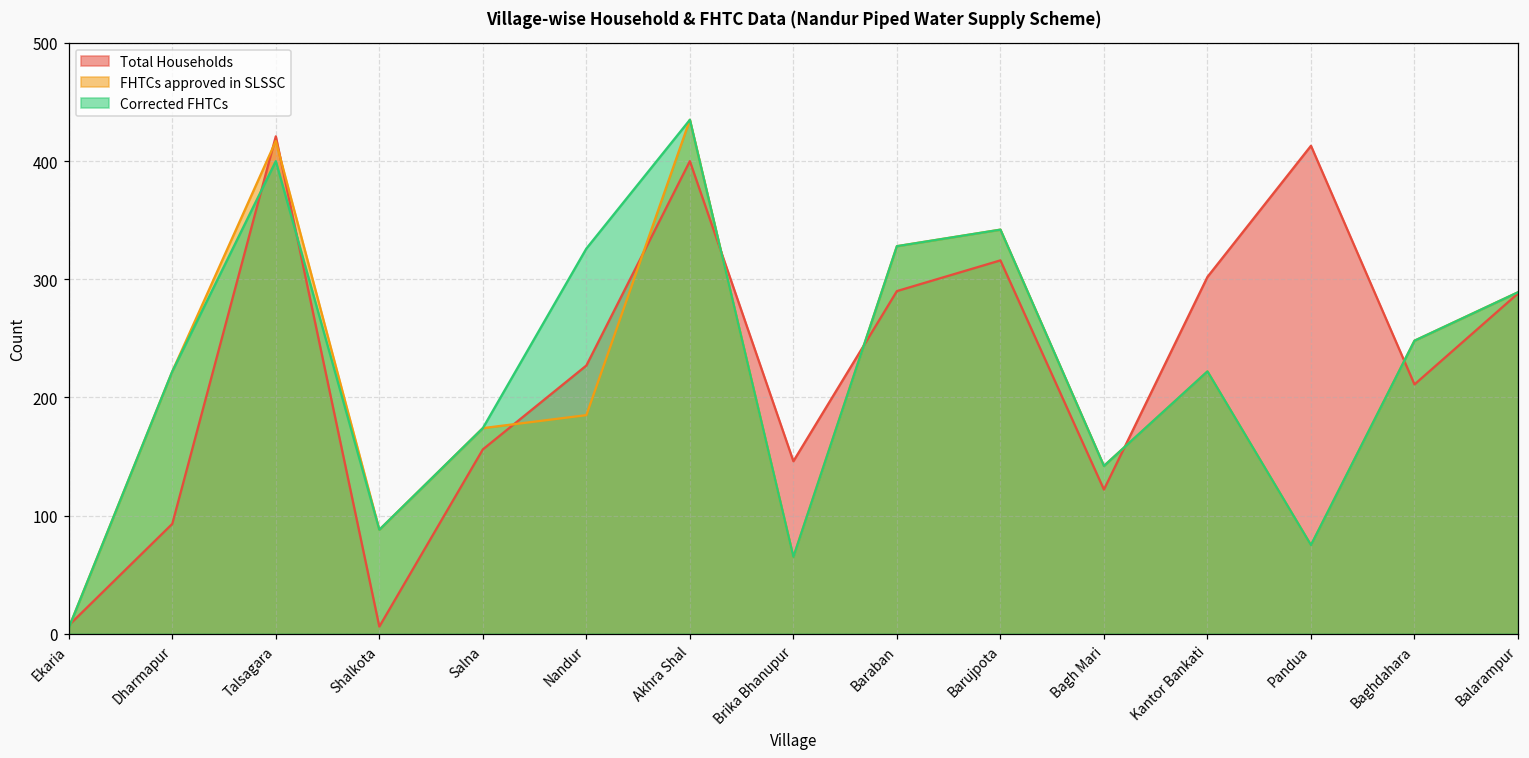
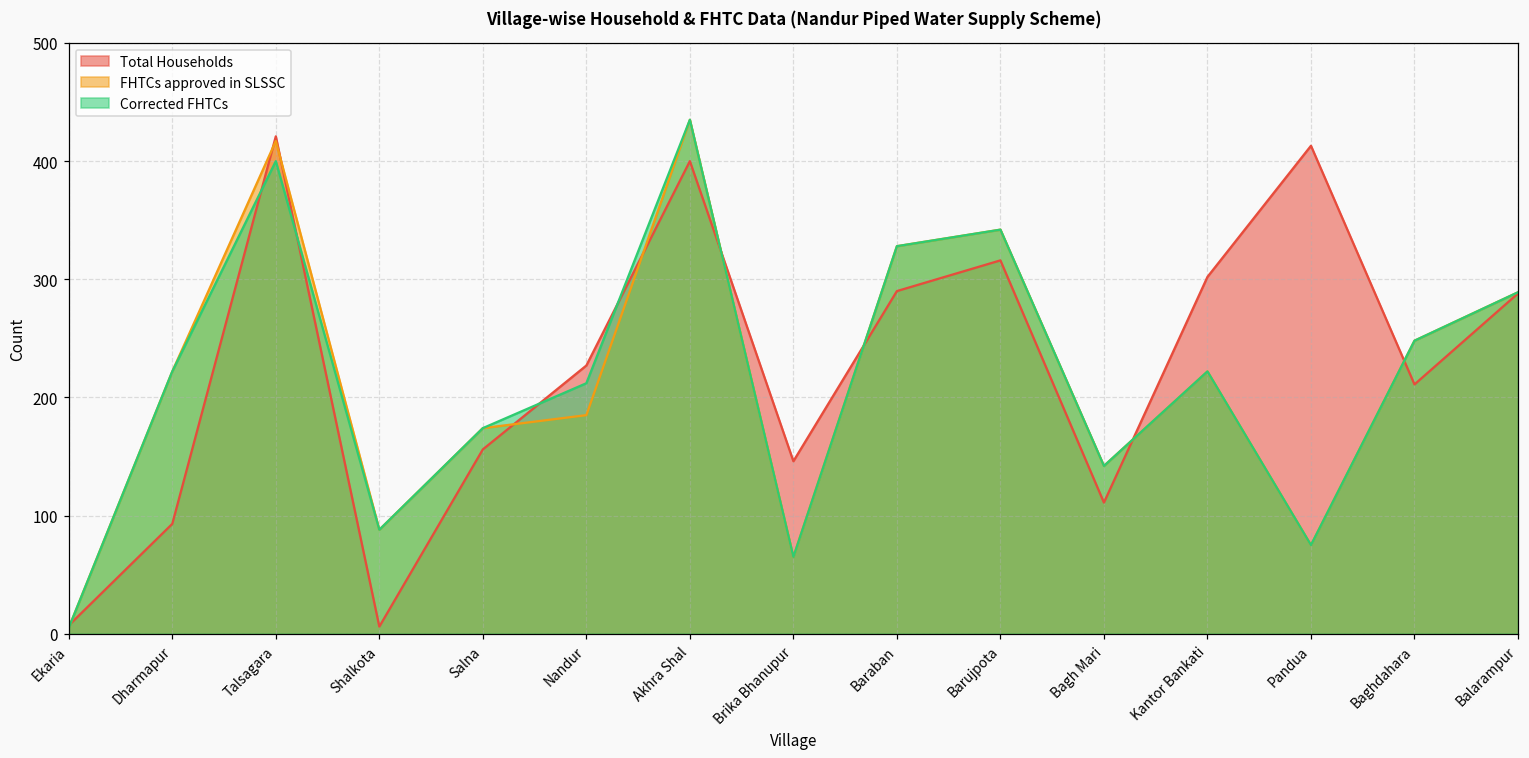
  {
    "Total Households": {
      "Dharmapur": 93,
      "Talsagara": 421,
      "Shalkota": 6,
      "Salna": 156,
      "Nandur": 227,
      "Akhra Shal": 400,
      "Brika Bhanupur": 146,
      "Baraban": 290,
      "Barujpota": 316,
-     "Bagh Mari": 122,
+     "Bagh Mari": 111,
      "Kantor Bankati": 302,
      "Pandua": 413,
      "Baghdahara": 211
    },
    "FHTCs approved in SLSSC": {
      "Talsagara": 417,
      "Nandur": 185
    },
    "Corrected FHTCs": {
      "Talsagara": 400,
-     "Nandur": 326
+     "Nandur": 212
    }
  }
